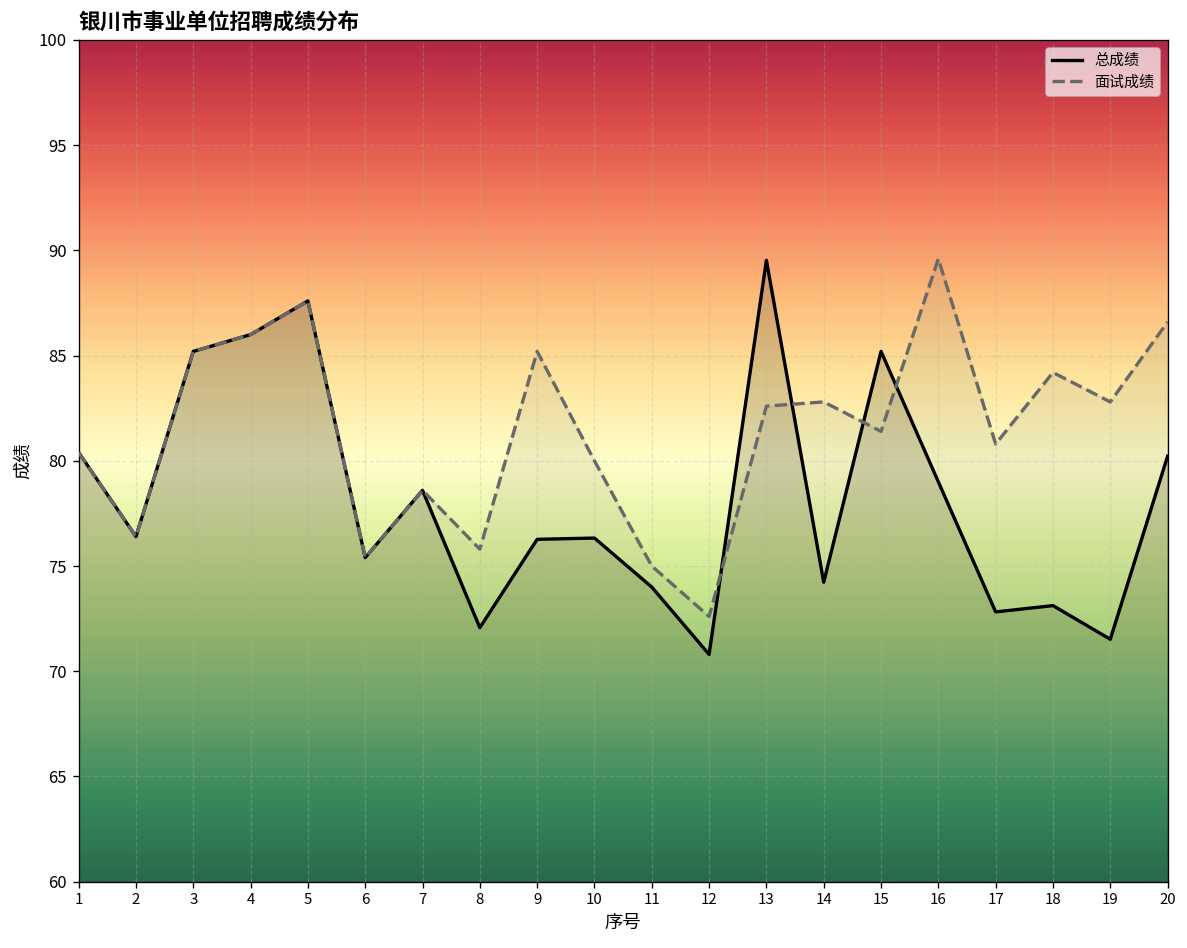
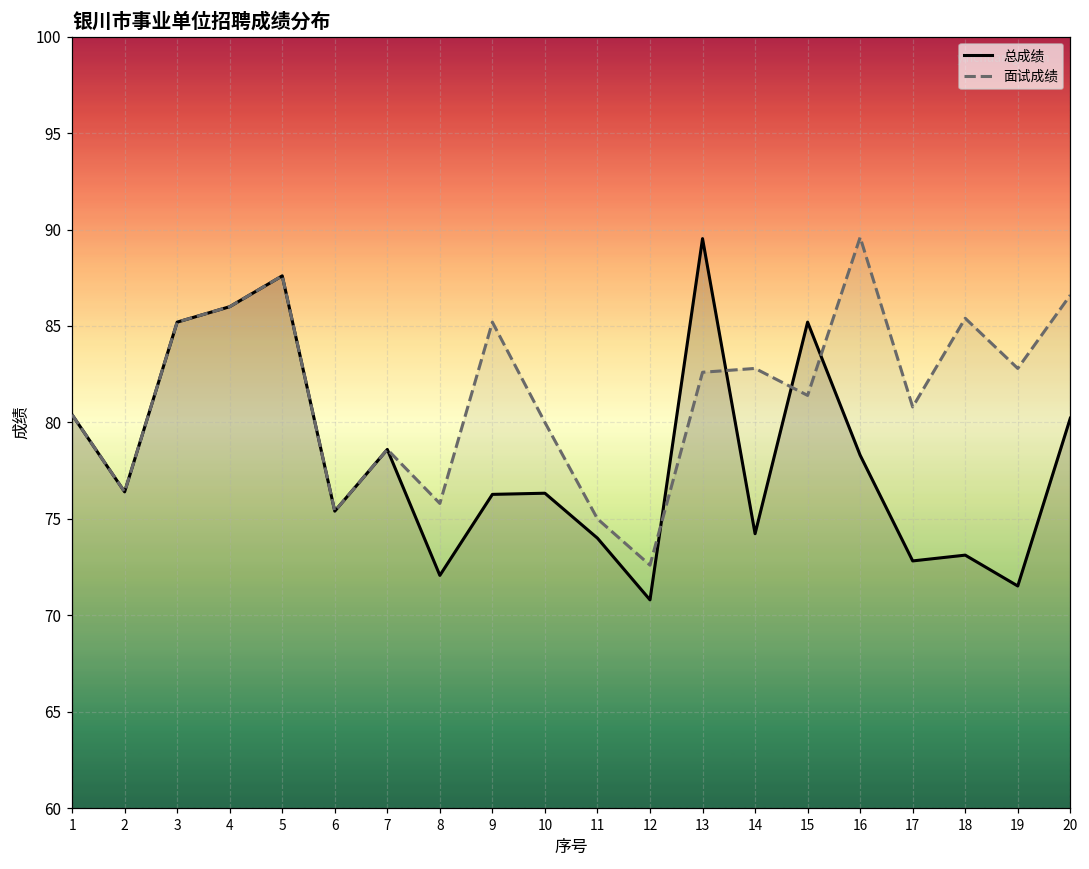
  {
    "总成绩": {
      "8": 72.1,
      "9": 76.3,
      "10": 76.3,
      "11": 74.0,
      "12": 70.8,
      "13": 89.5,
      "14": 74.2,
      "15": 85.2,
-     "16": 79.0,
+     "16": 78.3,
      "17": 72.8,
      "18": 73.1,
      "19": 71.5,
      "20": 80.2
    },
    "面试成绩": {
      "8": 75.8,
      "9": 85.2,
      "10": 80.0,
      "11": 75.0,
      "12": 72.6,
      "13": 82.6,
      "14": 82.8,
      "15": 81.4,
      "16": 89.6,
      "17": 80.8,
-     "18": 84.2,
+     "18": 85.4,
      "19": 82.8,
      "20": 86.6
    }
  }
